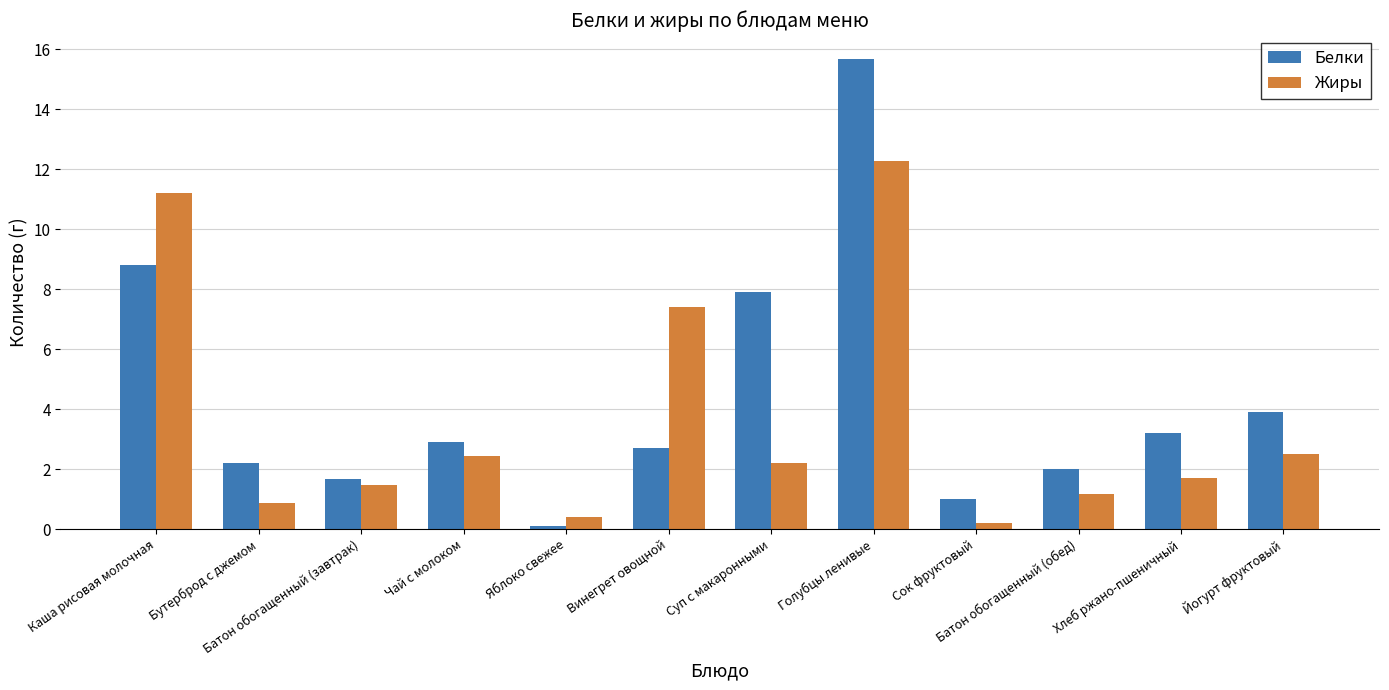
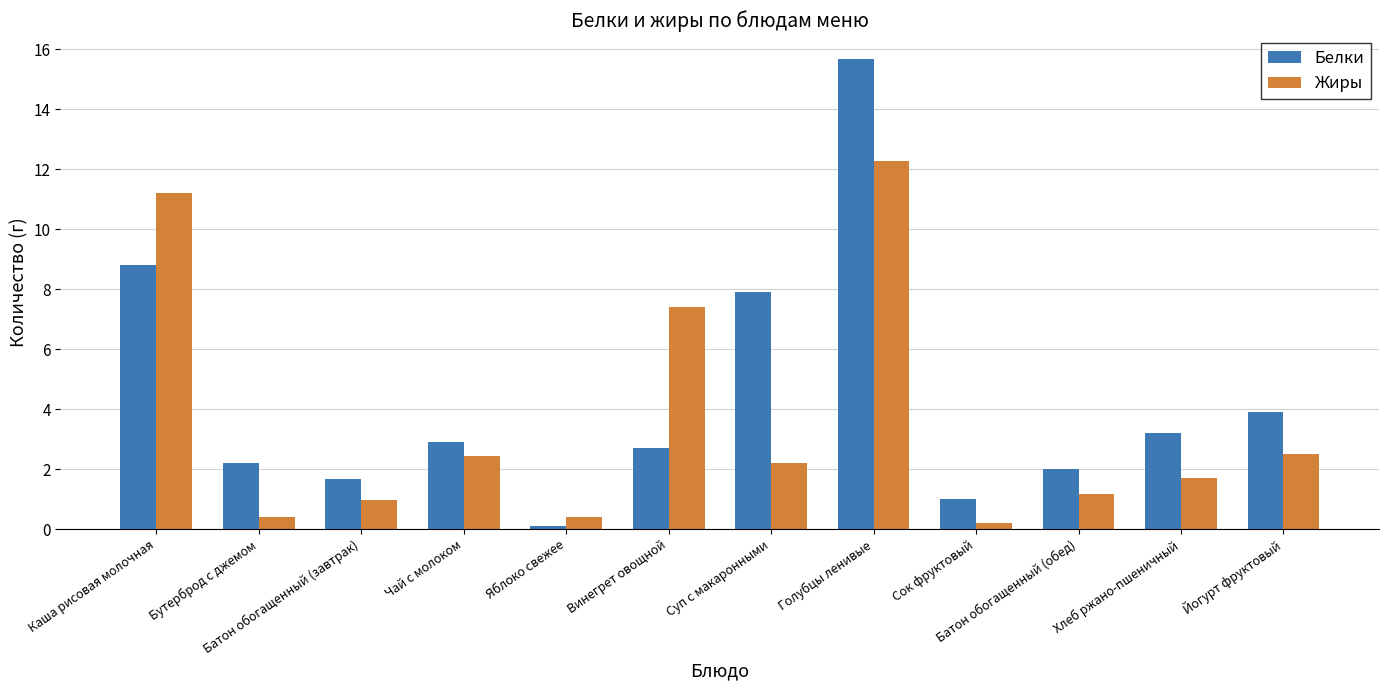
  {
    "Белки": {
      "Каша рисовая молочная": 8.8,
      "Бутерброд с джемом": 2.2,
      "Батон обогащенный (завтрак)": 1.7,
      "Чай с молоком": 2.9,
      "Яблоко свежее": 0.1,
      "Винегрет овощной": 2.7,
      "Суп с макаронными": 7.9,
      "Голубцы ленивые": 15.7,
      "Сок фруктовый": 1.0,
      "Батон обогащенный (обед)": 2.0,
      "Хлеб ржано-пшеничный": 3.2,
      "Йогурт фруктовый": 3.9
    },
    "Жиры": {
      "Каша рисовая молочная": 11.2,
-     "Бутерброд с джемом": 0.9,
-     "Батон обогащенный (завтрак)": 1.5,
+     "Бутерброд с джемом": 0.4,
+     "Батон обогащенный (завтрак)": 1.0,
      "Чай с молоком": 2.5,
      "Яблоко свежее": 0.4,
      "Винегрет овощной": 7.4,
      "Суп с макаронными": 2.2,
      "Голубцы ленивые": 12.3,
      "Сок фруктовый": 0.2,
      "Батон обогащенный (обед)": 1.2,
      "Хлеб ржано-пшеничный": 1.7,
      "Йогурт фруктовый": 2.5
    }
  }
